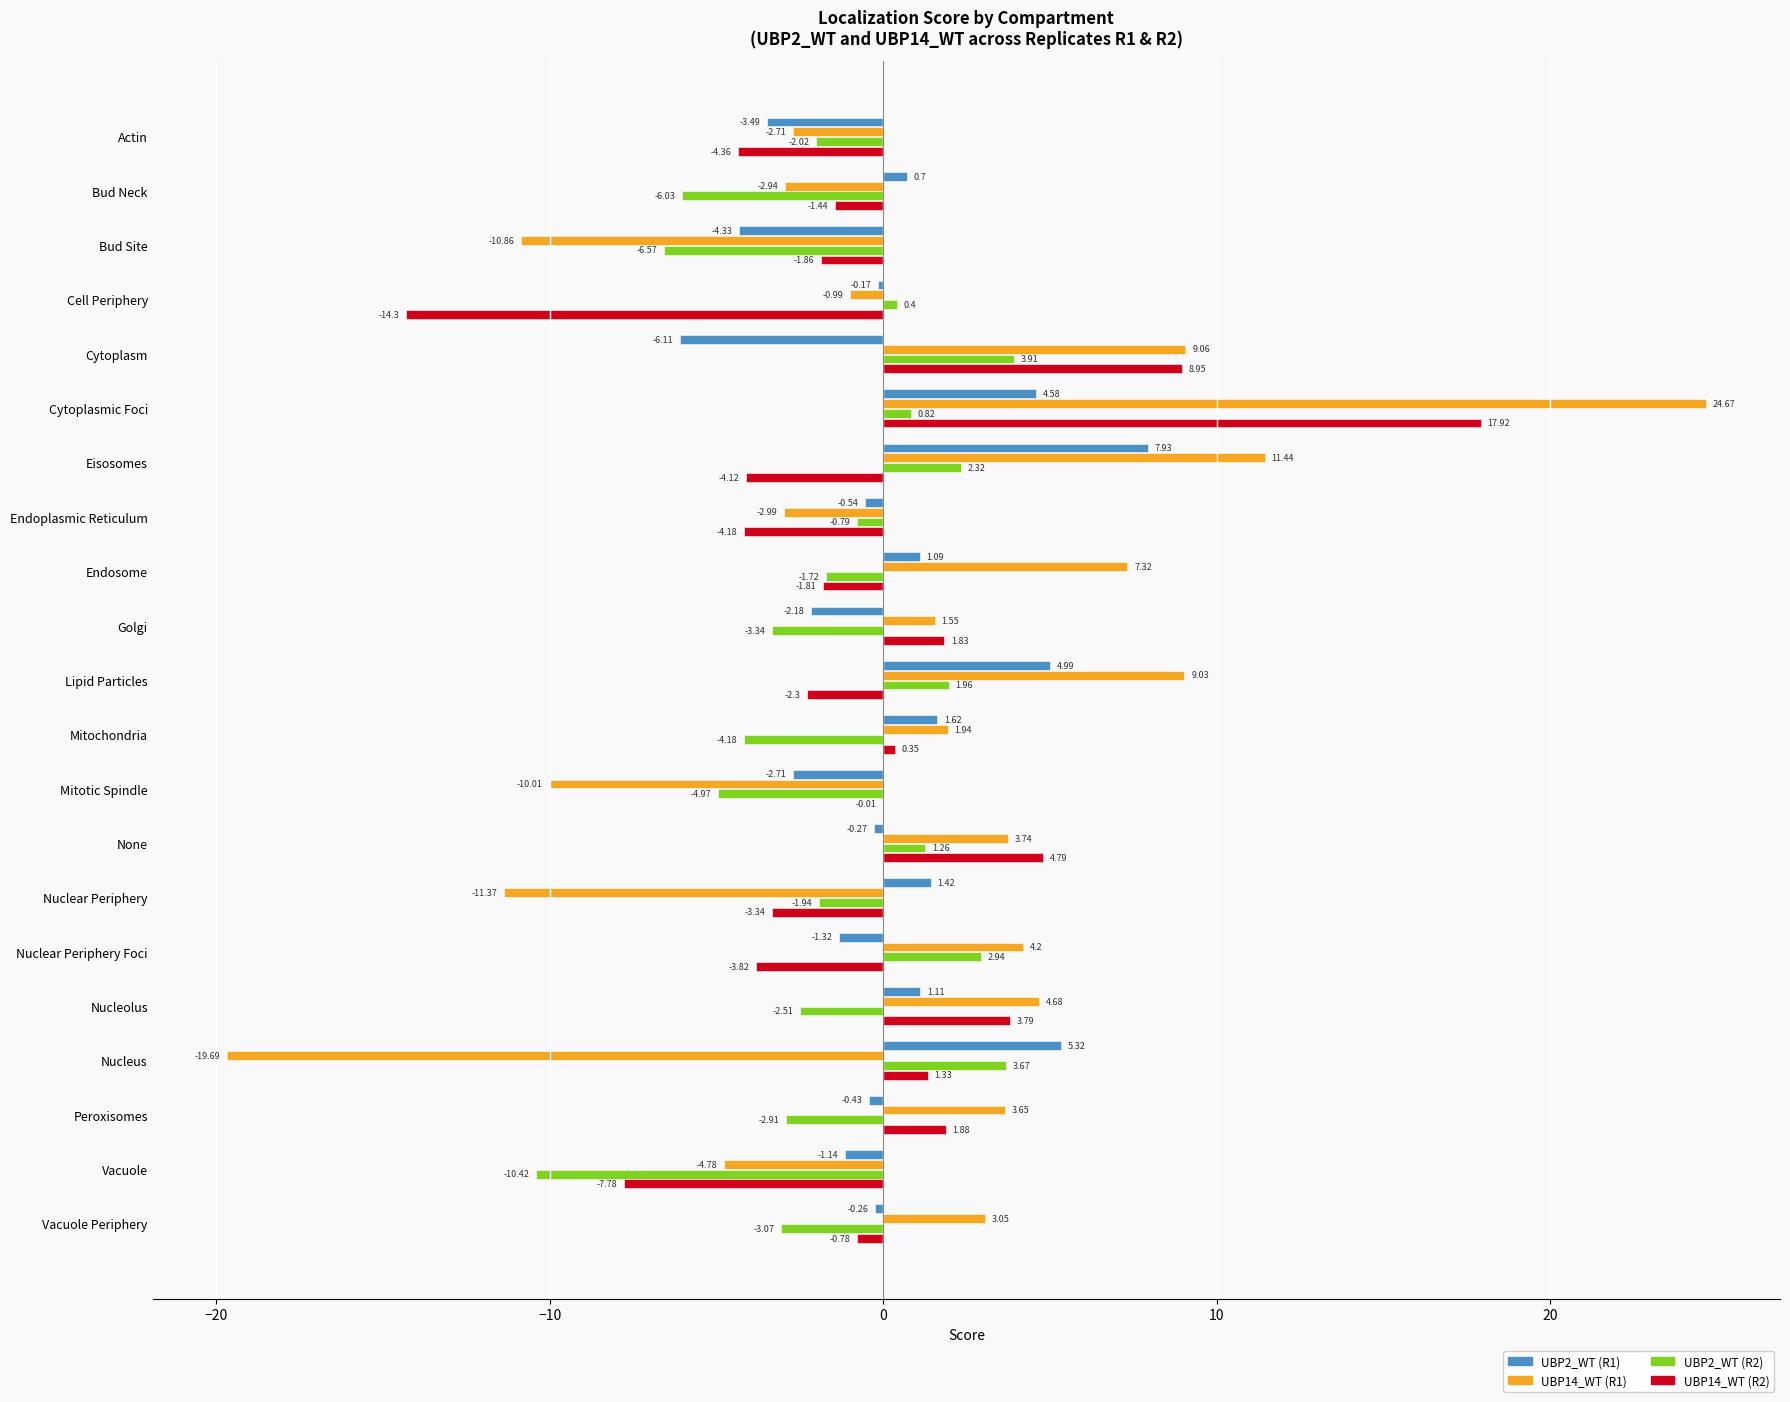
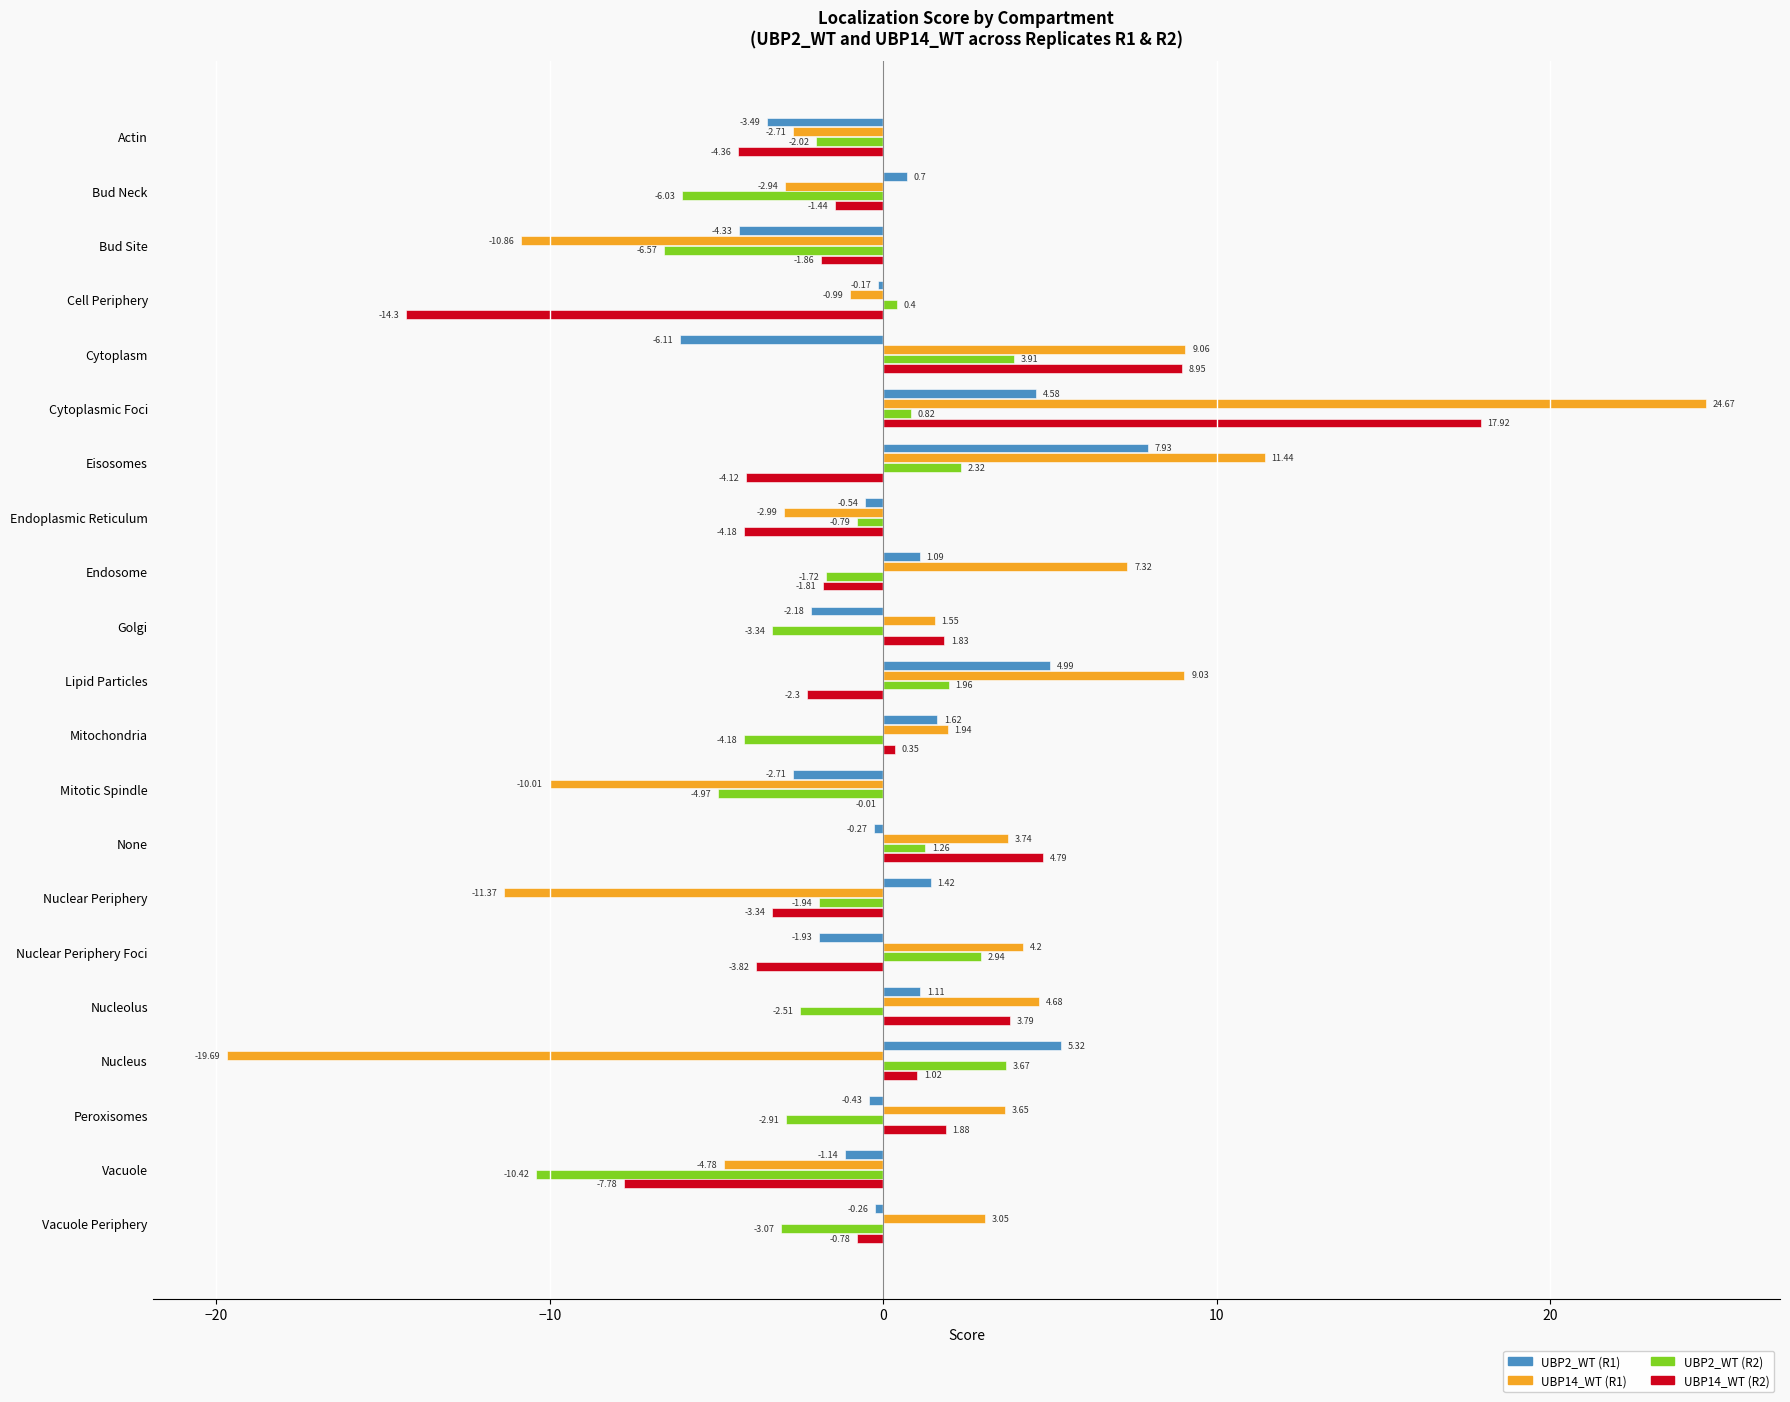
  {
    "UBP2_WT (R1)": {
      "Actin": -3.49,
      "Bud Neck": 0.7,
      "Bud Site": -4.33,
      "Cell Periphery": -0.17,
      "Cytoplasm": -6.11,
      "Cytoplasmic Foci": 4.58,
      "Eisosomes": 7.93,
      "Endoplasmic Reticulum": -0.54,
      "Endosome": 1.09,
      "Golgi": -2.18,
      "Lipid Particles": 4.99,
      "Mitochondria": 1.62,
      "Mitotic Spindle": -2.71,
      "None": -0.27,
      "Nuclear Periphery": 1.42,
-     "Nuclear Periphery Foci": -1.32,
+     "Nuclear Periphery Foci": -1.93,
      "Nucleolus": 1.11,
      "Nucleus": 5.32,
      "Peroxisomes": -0.43,
      "Vacuole": -1.14,
      "Vacuole Periphery": -0.26
    },
    "UBP14_WT (R1)": {
      "Actin": -2.71,
      "Bud Neck": -2.94,
      "Bud Site": -10.86,
      "Cell Periphery": -0.99,
      "Cytoplasm": 9.06,
      "Cytoplasmic Foci": 24.67,
      "Eisosomes": 11.44,
      "Endoplasmic Reticulum": -2.99,
      "Endosome": 7.32,
      "Golgi": 1.55,
      "Lipid Particles": 9.03,
      "Mitochondria": 1.94,
      "Mitotic Spindle": -10.01,
      "None": 3.74,
      "Nuclear Periphery": -11.37,
      "Nuclear Periphery Foci": 4.2,
      "Nucleolus": 4.68,
      "Nucleus": -19.69,
      "Peroxisomes": 3.65,
      "Vacuole": -4.78,
      "Vacuole Periphery": 3.05
    },
    "UBP2_WT (R2)": {
      "Actin": -2.02,
      "Bud Neck": -6.03,
      "Bud Site": -6.57,
      "Cell Periphery": 0.4,
      "Cytoplasm": 3.91,
      "Cytoplasmic Foci": 0.82,
      "Eisosomes": 2.32,
      "Endoplasmic Reticulum": -0.79,
      "Endosome": -1.72,
      "Golgi": -3.34,
      "Lipid Particles": 1.96,
      "Mitochondria": -4.18,
      "Mitotic Spindle": -4.97,
      "None": 1.26,
      "Nuclear Periphery": -1.94,
      "Nuclear Periphery Foci": 2.94,
      "Nucleolus": -2.51,
      "Nucleus": 3.67,
      "Peroxisomes": -2.91,
      "Vacuole": -10.42,
      "Vacuole Periphery": -3.07
    },
    "UBP14_WT (R2)": {
      "Actin": -4.36,
      "Bud Neck": -1.44,
      "Bud Site": -1.86,
      "Cell Periphery": -14.3,
      "Cytoplasm": 8.95,
      "Cytoplasmic Foci": 17.92,
      "Eisosomes": -4.12,
      "Endoplasmic Reticulum": -4.18,
      "Endosome": -1.81,
      "Golgi": 1.83,
      "Lipid Particles": -2.3,
      "Mitochondria": 0.35,
      "Mitotic Spindle": -0.01,
      "None": 4.79,
      "Nuclear Periphery": -3.34,
      "Nuclear Periphery Foci": -3.82,
      "Nucleolus": 3.79,
-     "Nucleus": 1.33,
+     "Nucleus": 1.02,
      "Peroxisomes": 1.88,
      "Vacuole": -7.78,
      "Vacuole Periphery": -0.78
    }
  }
